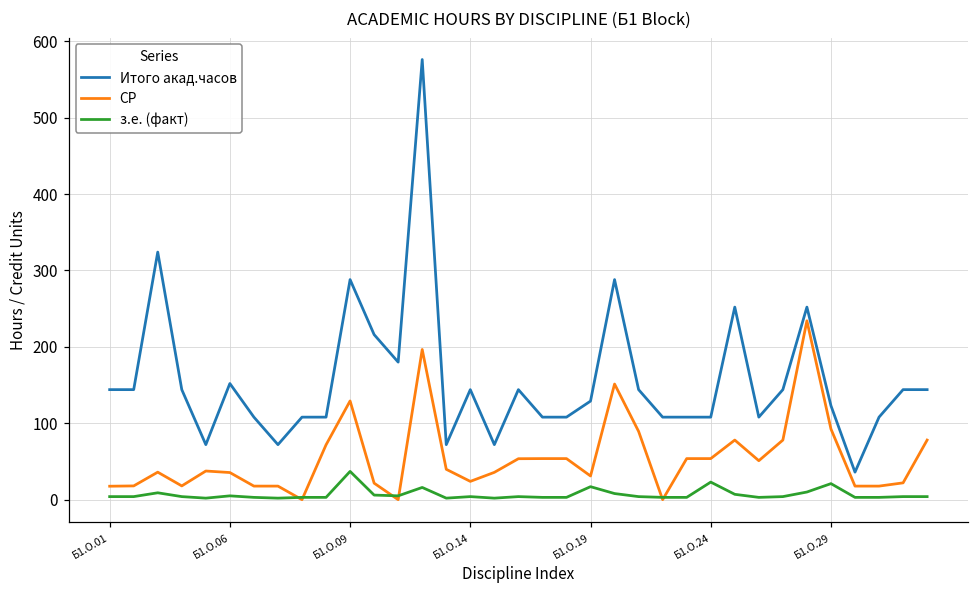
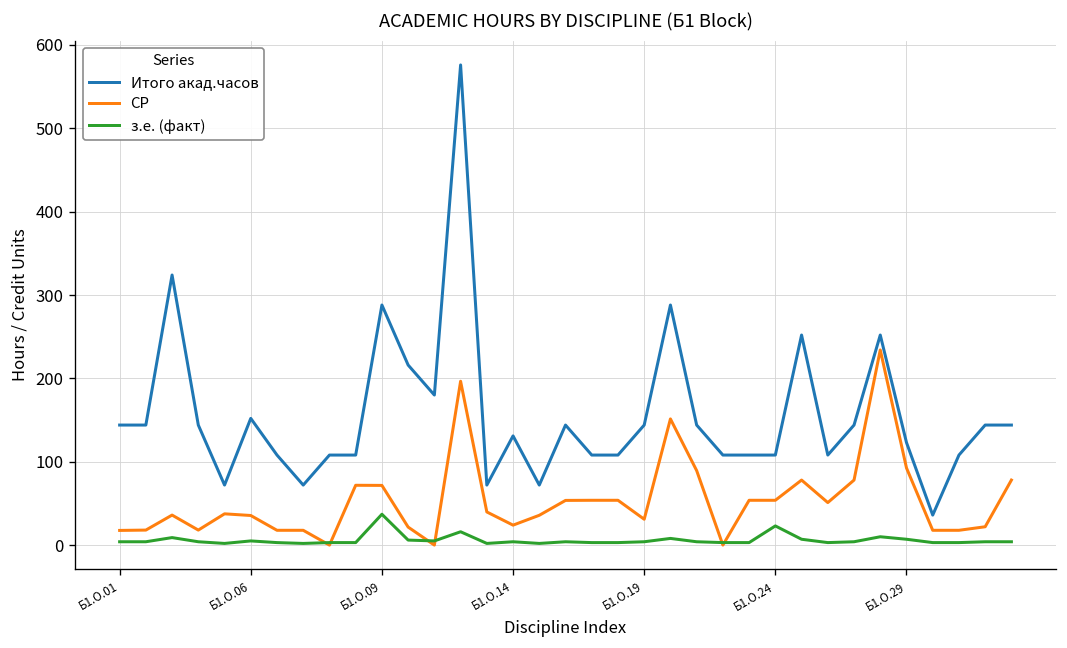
  {
    "Итого акад.часов": {
      "Б1.О.01": 140,
      "Б1.О.06": 150,
      "Б1.О.09": 290,
-     "Б1.О.14": 140,
-     "Б1.О.19": 130,
+     "Б1.О.14": 130,
+     "Б1.О.19": 140,
      "Б1.О.24": 110,
      "Б1.О.29": 120
    },
    "СР": {
      "Б1.О.01": 20,
      "Б1.О.06": 40,
-     "Б1.О.09": 130,
+     "Б1.О.09": 70,
      "Б1.О.14": 20,
      "Б1.О.19": 30,
      "Б1.О.24": 50,
      "Б1.О.29": 90
    },
    "з.е. (факт)": {
      "Б1.О.01": 0,
      "Б1.О.06": 10,
      "Б1.О.09": 40,
      "Б1.О.14": 0,
-     "Б1.О.19": 20,
+     "Б1.О.19": 0,
      "Б1.О.24": 20,
-     "Б1.О.29": 20
+     "Б1.О.29": 10
    }
  }
